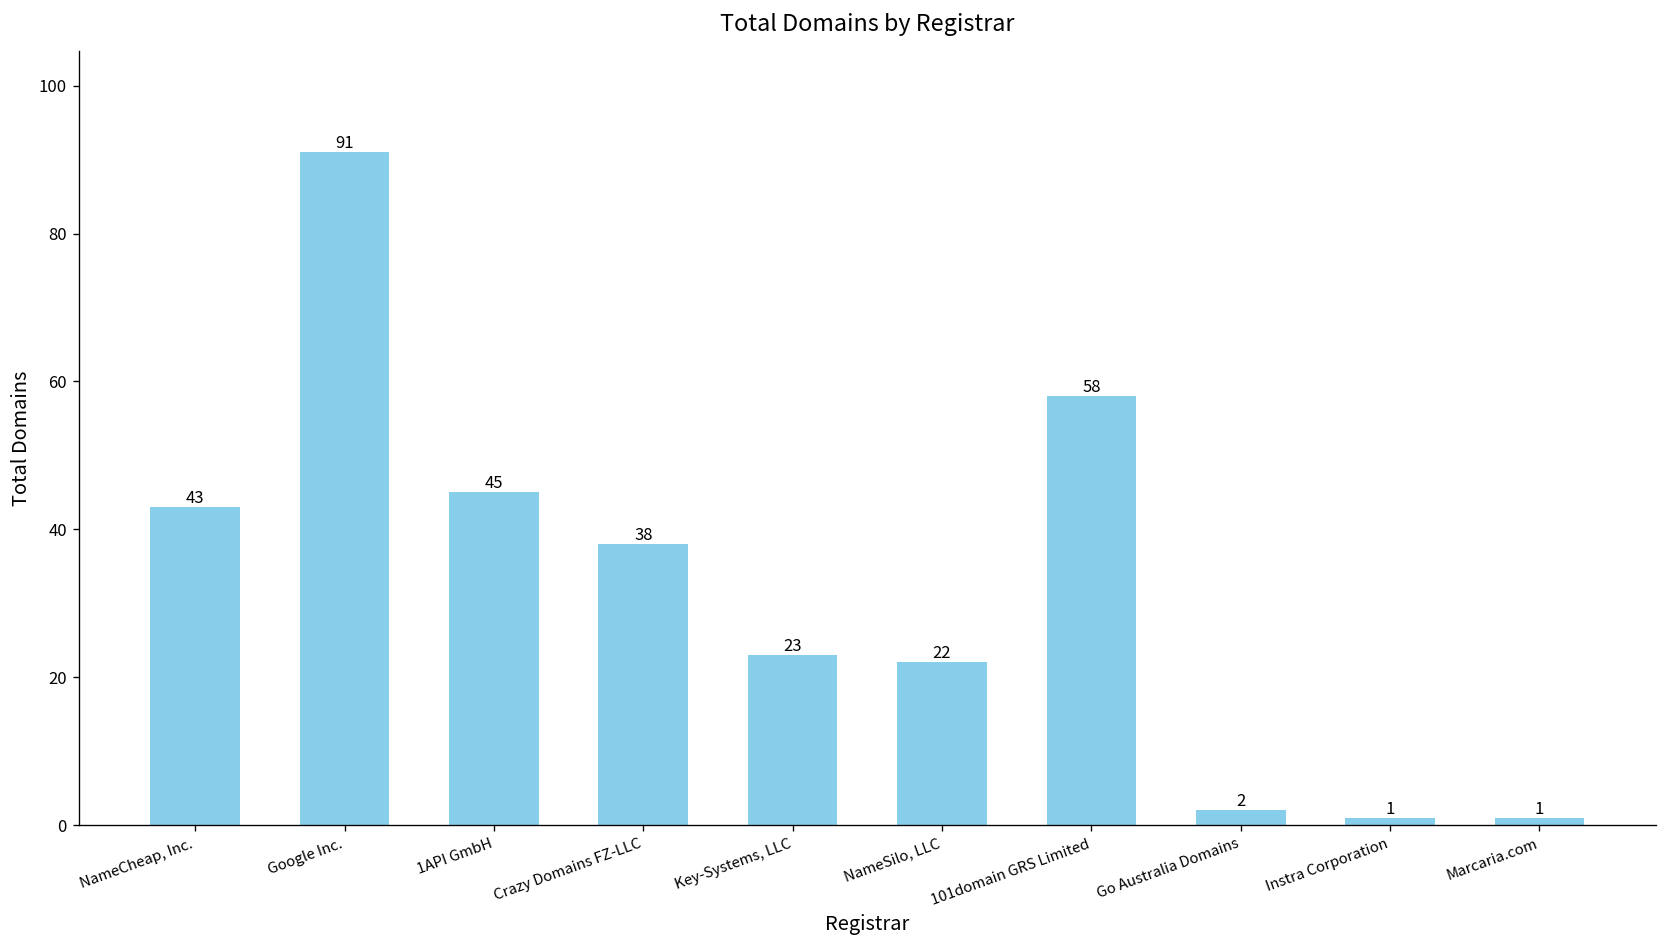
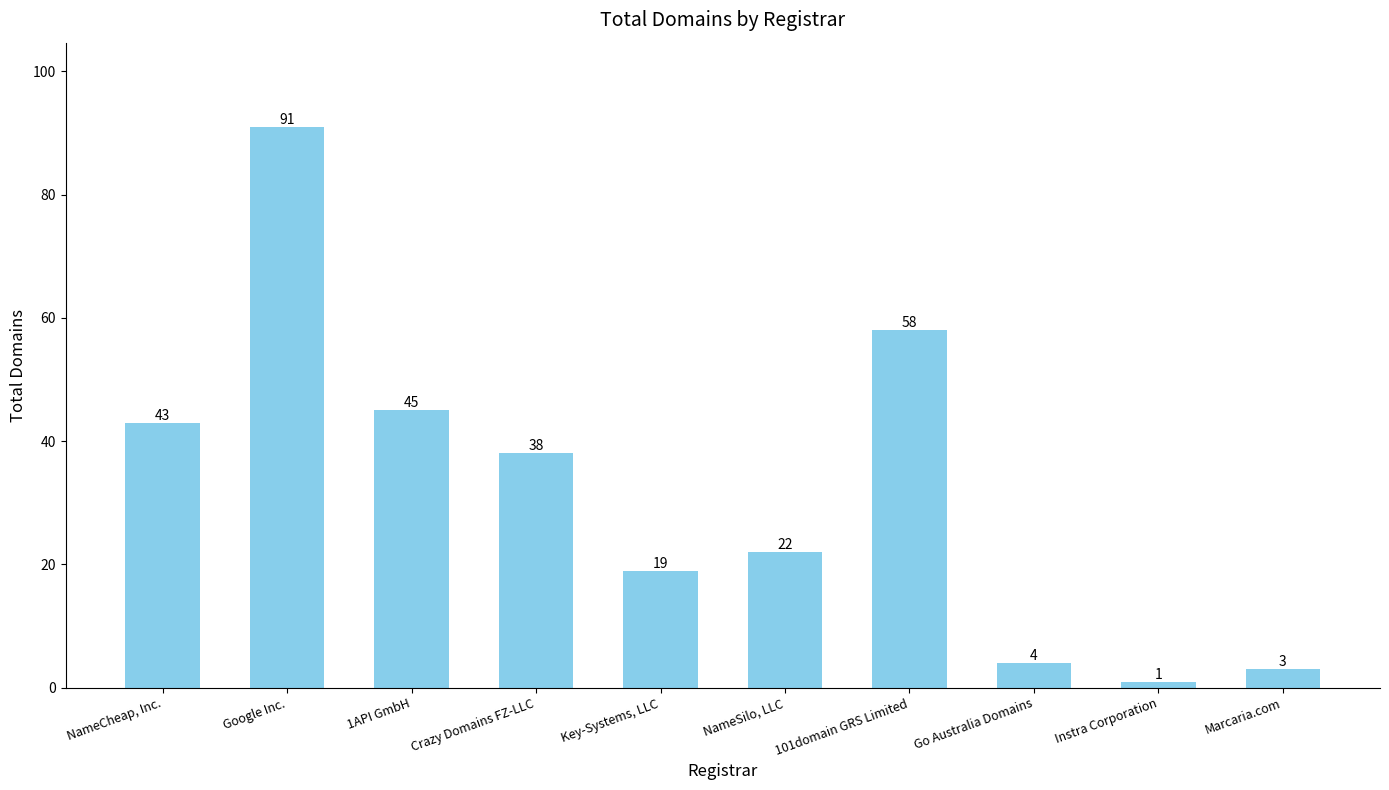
  {
    "NameCheap, Inc.": 43,
    "Google Inc.": 91,
    "1API GmbH": 45,
    "Crazy Domains FZ-LLC": 38,
-   "Key-Systems, LLC": 23,
+   "Key-Systems, LLC": 19,
    "NameSilo, LLC": 22,
    "101domain GRS Limited": 58,
-   "Go Australia Domains": 2,
+   "Go Australia Domains": 4,
    "Instra Corporation": 1,
-   "Marcaria.com": 1
+   "Marcaria.com": 3
  }
